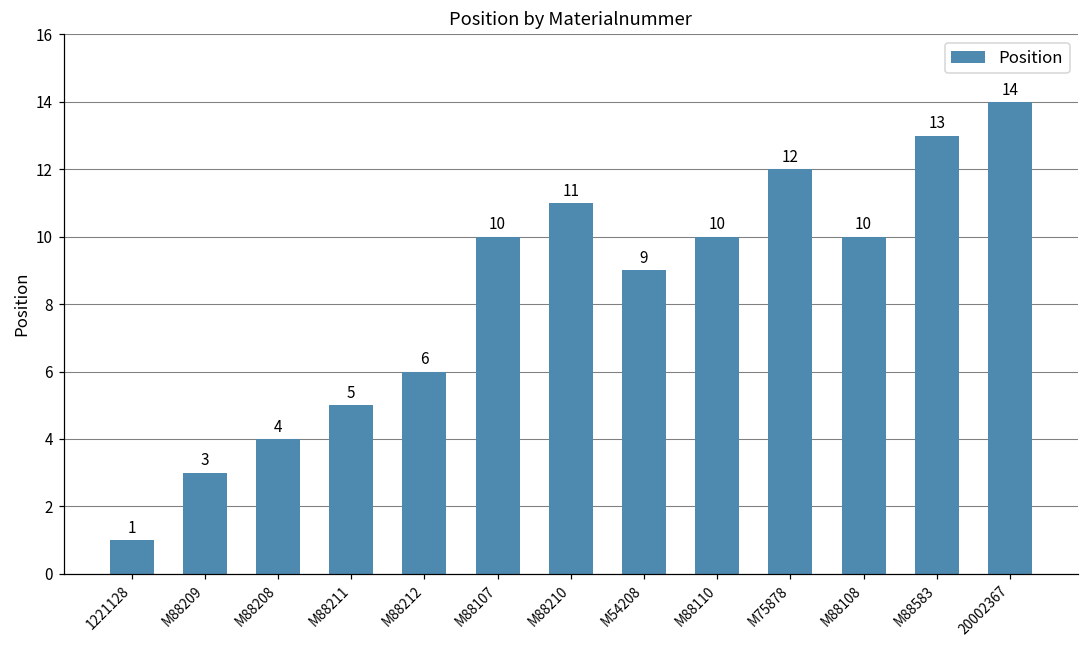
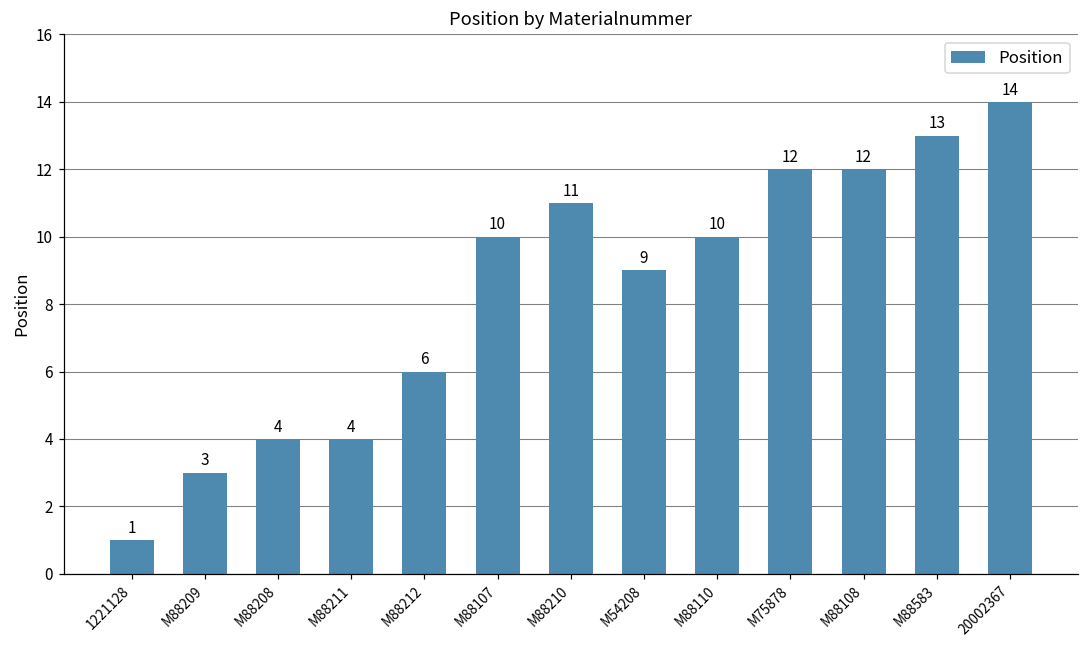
  {
    "1221128": 1,
    "M88209": 3,
    "M88208": 4,
-   "M88211": 5,
+   "M88211": 4,
    "M88212": 6,
    "M88107": 10,
    "M88210": 11,
    "M54208": 9,
    "M88110": 10,
    "M75878": 12,
-   "M88108": 10,
+   "M88108": 12,
    "M88583": 13,
    "20002367": 14
  }
